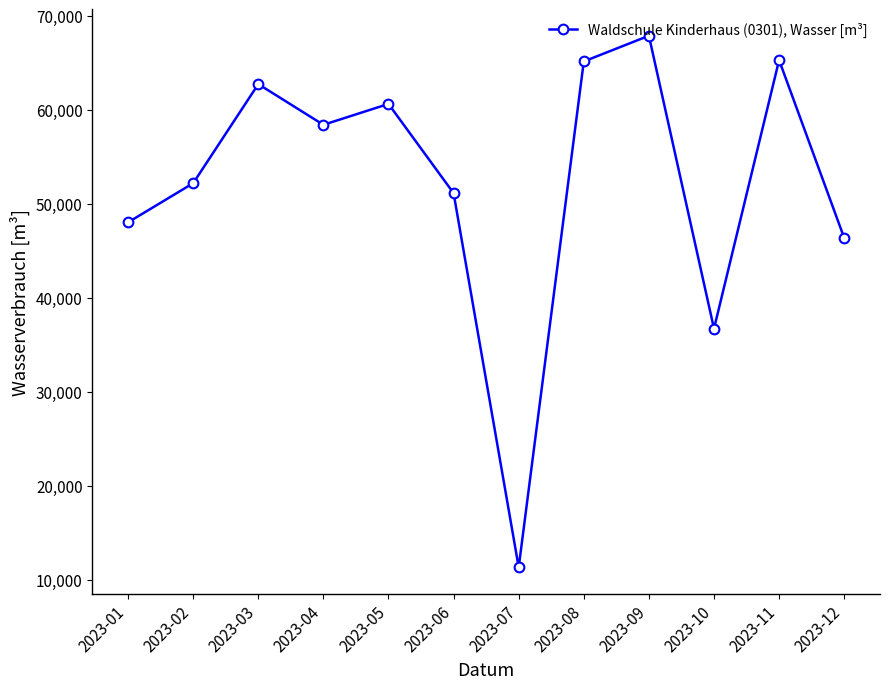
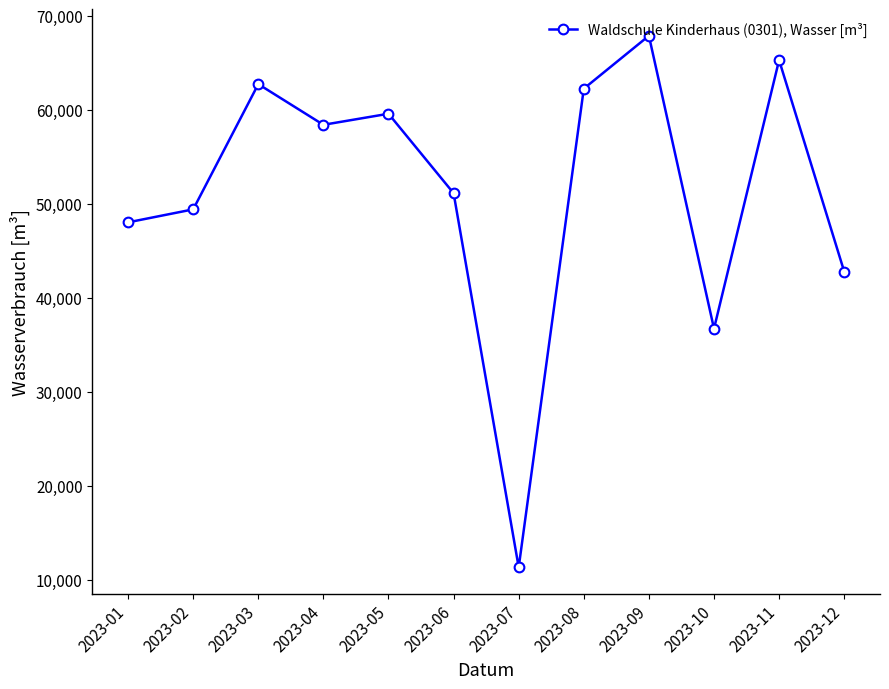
  {
    "2023-01": "48,000",
-   "2023-02": "52,000",
+   "2023-02": "49,000",
    "2023-03": "63,000",
    "2023-04": "58,000",
-   "2023-05": "61,000",
+   "2023-05": "60,000",
    "2023-06": "51,000",
    "2023-07": "11,000",
-   "2023-08": "65,000",
+   "2023-08": "62,000",
    "2023-09": "68,000",
    "2023-10": "37,000",
    "2023-11": "65,000",
-   "2023-12": "46,000"
+   "2023-12": "43,000"
  }
